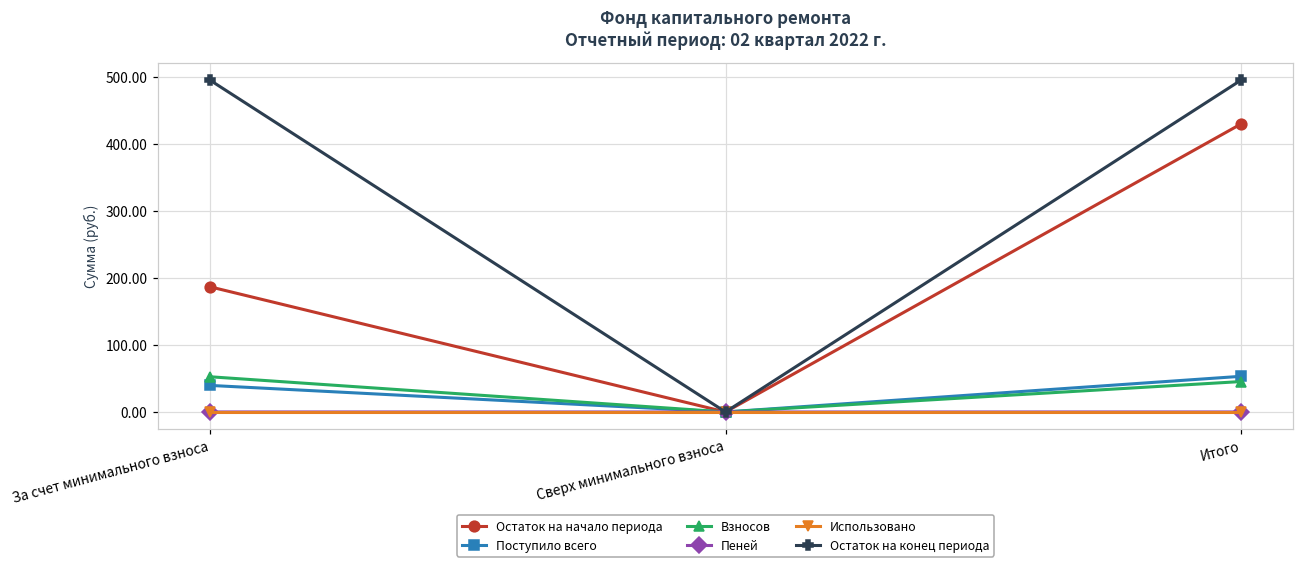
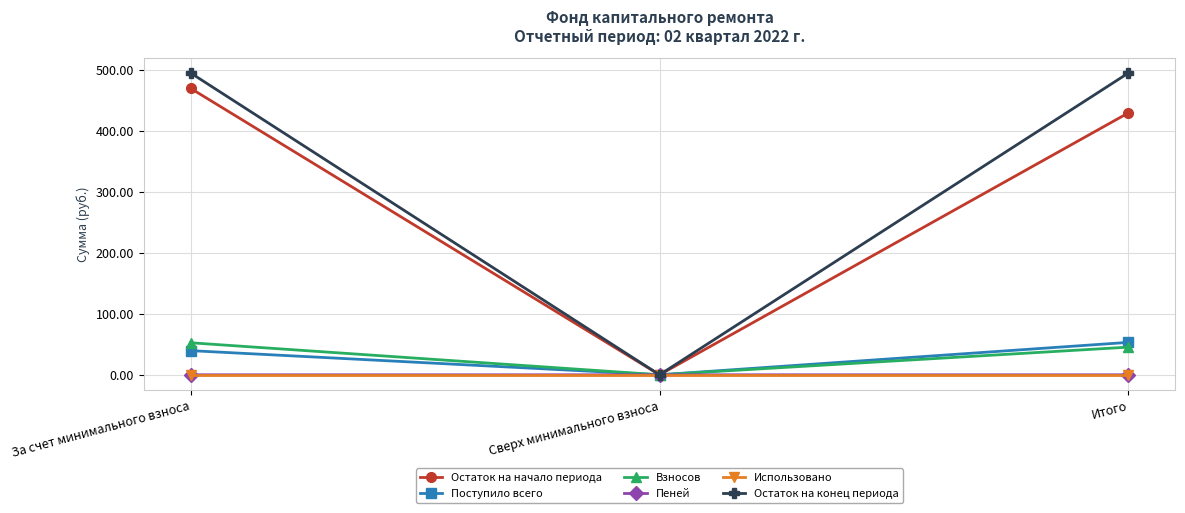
  {
    "Остаток на начало периода": {
-     "За счет минимального взноса": 190,
+     "За счет минимального взноса": 470,
      "Итого": 430
    },
    "Поступило всего": {
      "За счет минимального взноса": 40,
      "Итого": 50
    },
    "Взносов": {
      "За счет минимального взноса": 50,
      "Итого": 50
    },
    "Использовано": {
      "За счет минимального взноса": 0,
      "Итого": 0
    },
    "Остаток на конец периода": {
      "За счет минимального взноса": 500,
      "Итого": 500
    }
  }
